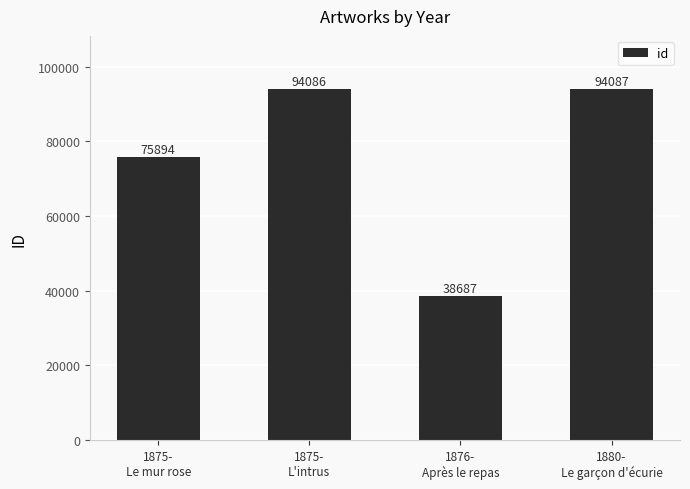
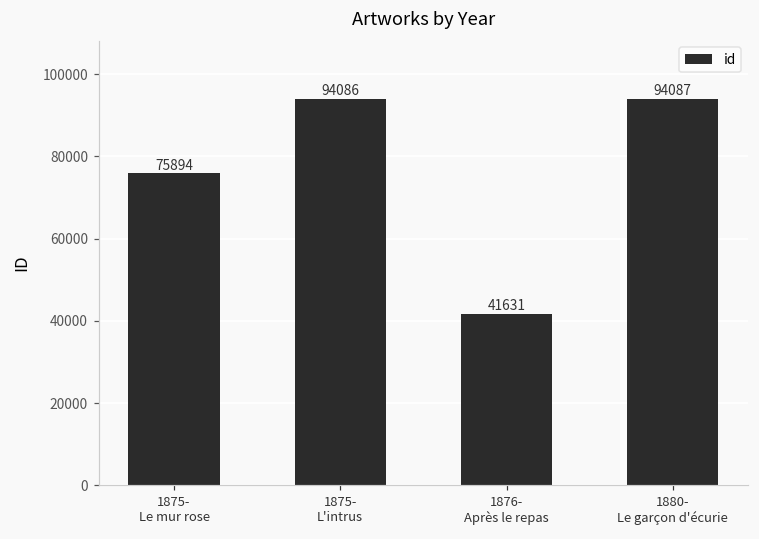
  {
    "1875- Le mur rose": 75894,
    "1875- L'intrus": 94086,
-   "1876- Après le repas": 38687,
+   "1876- Après le repas": 41631,
    "1880- Le garçon d'écurie": 94087
  }
